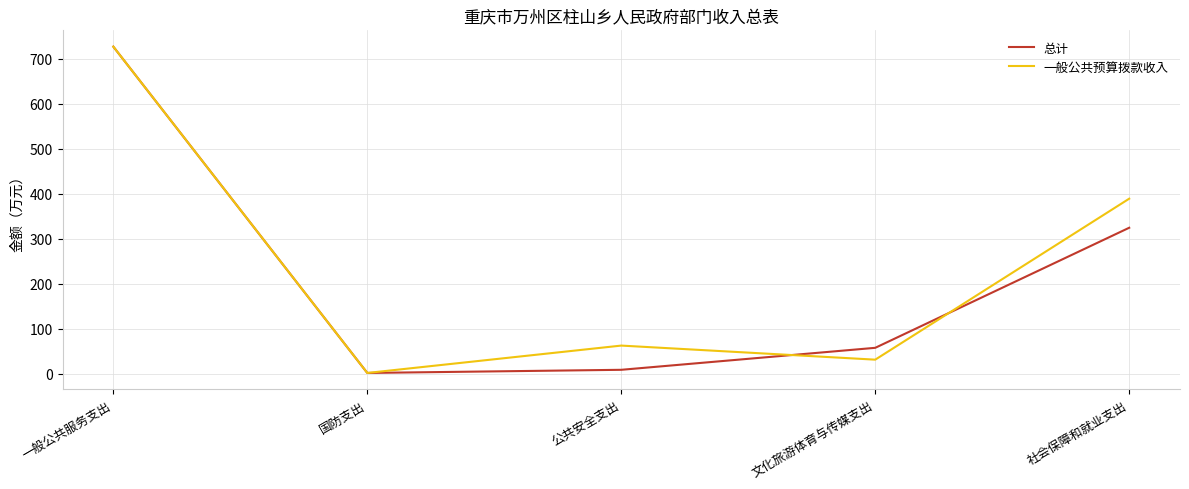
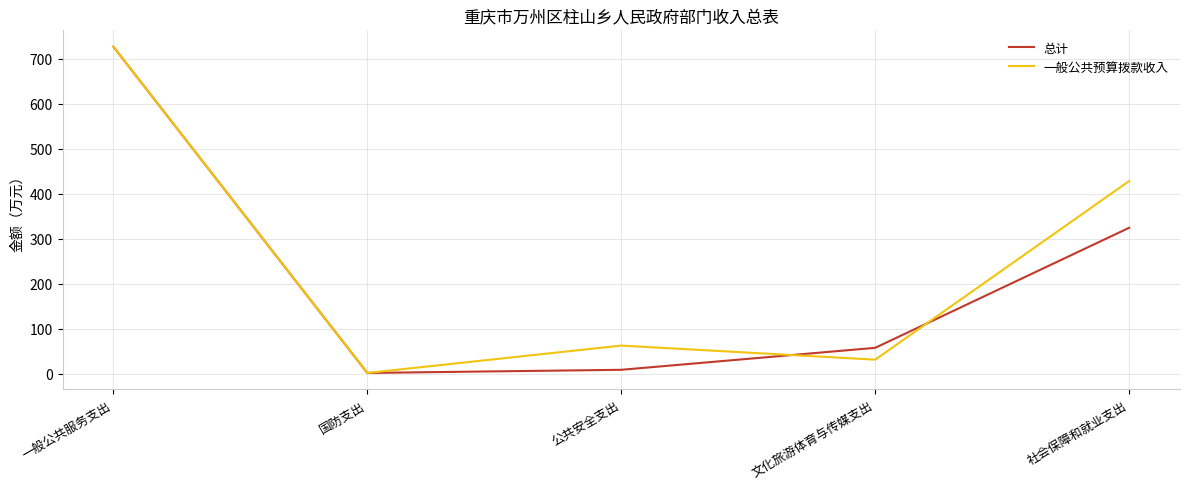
  {
    "总计": {
      "公共安全支出": 10,
      "文化旅游体育与传媒支出": 60,
      "社会保障和就业支出": 320
    },
    "一般公共预算拨款收入": {
      "公共安全支出": 60,
      "文化旅游体育与传媒支出": 30,
-     "社会保障和就业支出": 390
+     "社会保障和就业支出": 430
    }
  }
